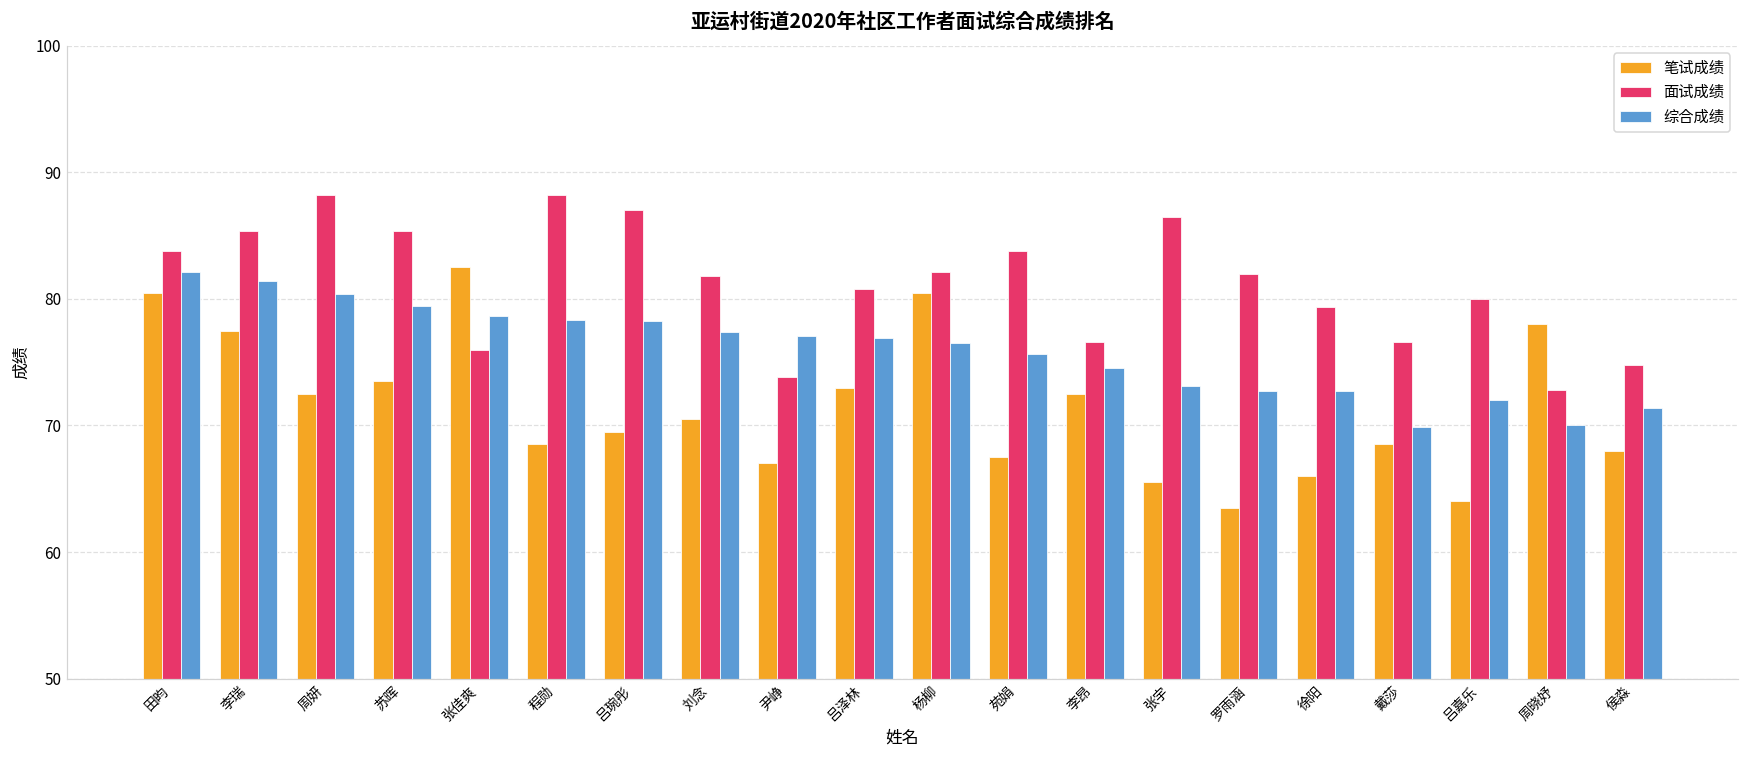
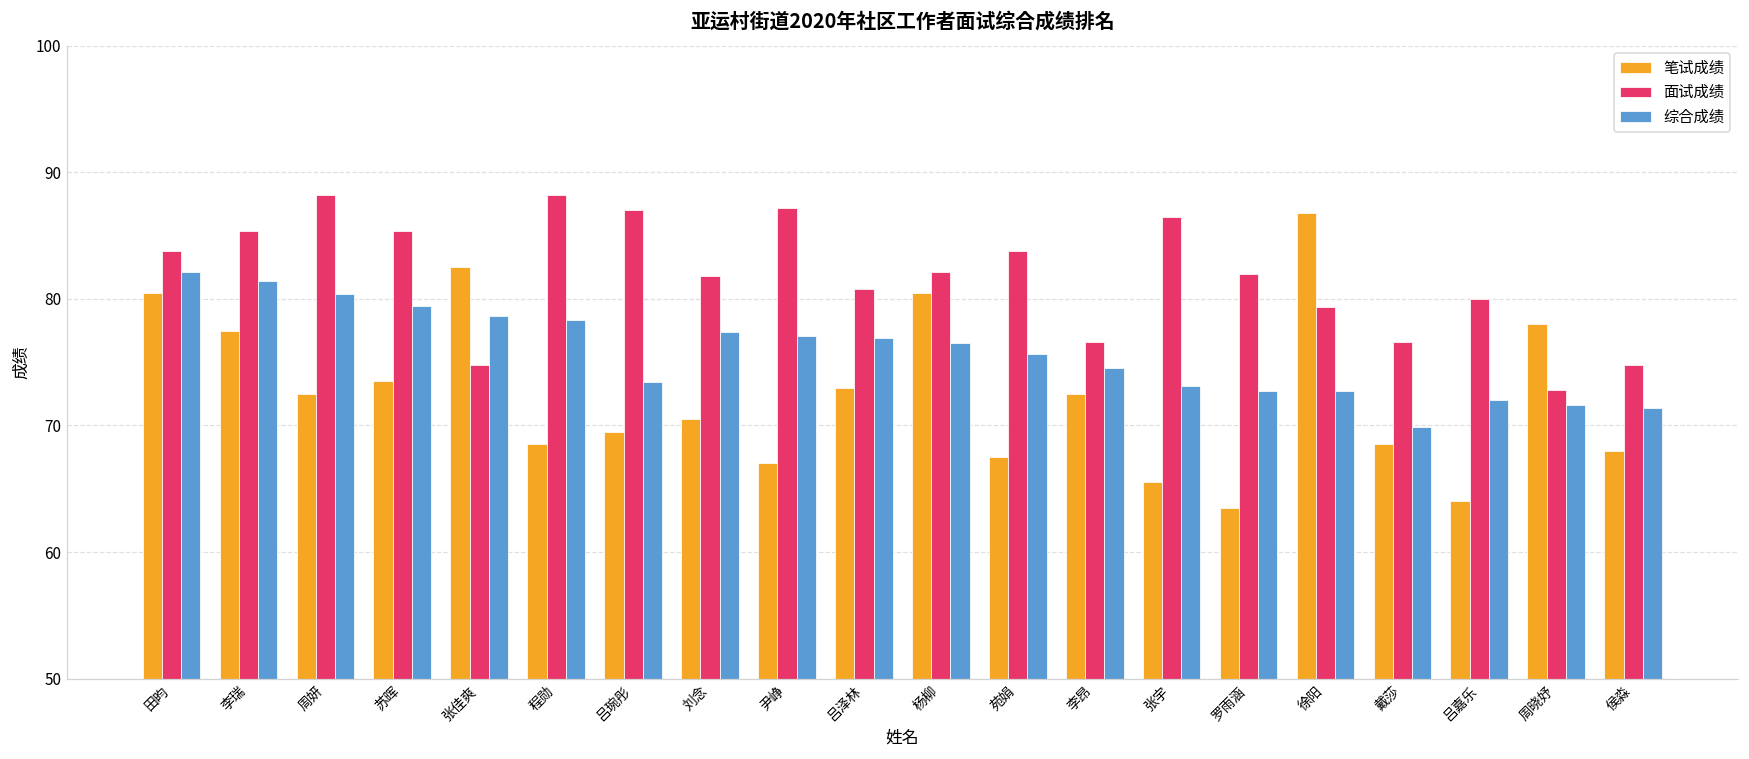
  {
    "笔试成绩": {
      "田昀": 80.5,
      "李瑞": 77.5,
      "周妍": 72.5,
      "苏晖": 73.5,
      "张佳爽": 82.5,
      "程勋": 68.5,
      "吕琬彤": 69.5,
      "刘念": 70.5,
      "尹峥": 67.0,
      "吕泽林": 73.0,
      "杨柳": 80.5,
      "苑娟": 67.5,
      "李昂": 72.5,
      "张宇": 65.5,
      "罗雨涵": 63.5,
-     "徐阳": 66.0,
+     "徐阳": 86.8,
      "戴莎": 68.5,
      "吕嘉乐": 64.0,
      "周晓妤": 78.0,
      "侯淼": 68.0
    },
    "面试成绩": {
      "田昀": 83.8,
      "李瑞": 85.4,
      "周妍": 88.2,
      "苏晖": 85.4,
-     "张佳爽": 76.0,
+     "张佳爽": 74.8,
      "程勋": 88.2,
      "吕琬彤": 87.0,
      "刘念": 81.8,
-     "尹峥": 73.8,
+     "尹峥": 87.2,
      "吕泽林": 80.8,
      "杨柳": 82.1,
      "苑娟": 83.8,
      "李昂": 76.6,
      "张宇": 86.5,
      "罗雨涵": 82.0,
      "徐阳": 79.4,
      "戴莎": 76.6,
      "吕嘉乐": 80.0,
      "周晓妤": 72.8,
      "侯淼": 74.8
    },
    "综合成绩": {
      "田昀": 82.2,
      "李瑞": 81.5,
      "周妍": 80.4,
      "苏晖": 79.5,
      "张佳爽": 78.7,
      "程勋": 78.4,
-     "吕琬彤": 78.3,
+     "吕琬彤": 73.4,
      "刘念": 77.4,
      "尹峥": 77.1,
      "吕泽林": 76.9,
      "杨柳": 76.6,
      "苑娟": 75.7,
      "李昂": 74.6,
      "张宇": 73.2,
      "罗雨涵": 72.8,
      "徐阳": 72.7,
      "戴莎": 69.9,
      "吕嘉乐": 72.0,
-     "周晓妤": 70.1,
+     "周晓妤": 71.7,
      "侯淼": 71.4
    }
  }
